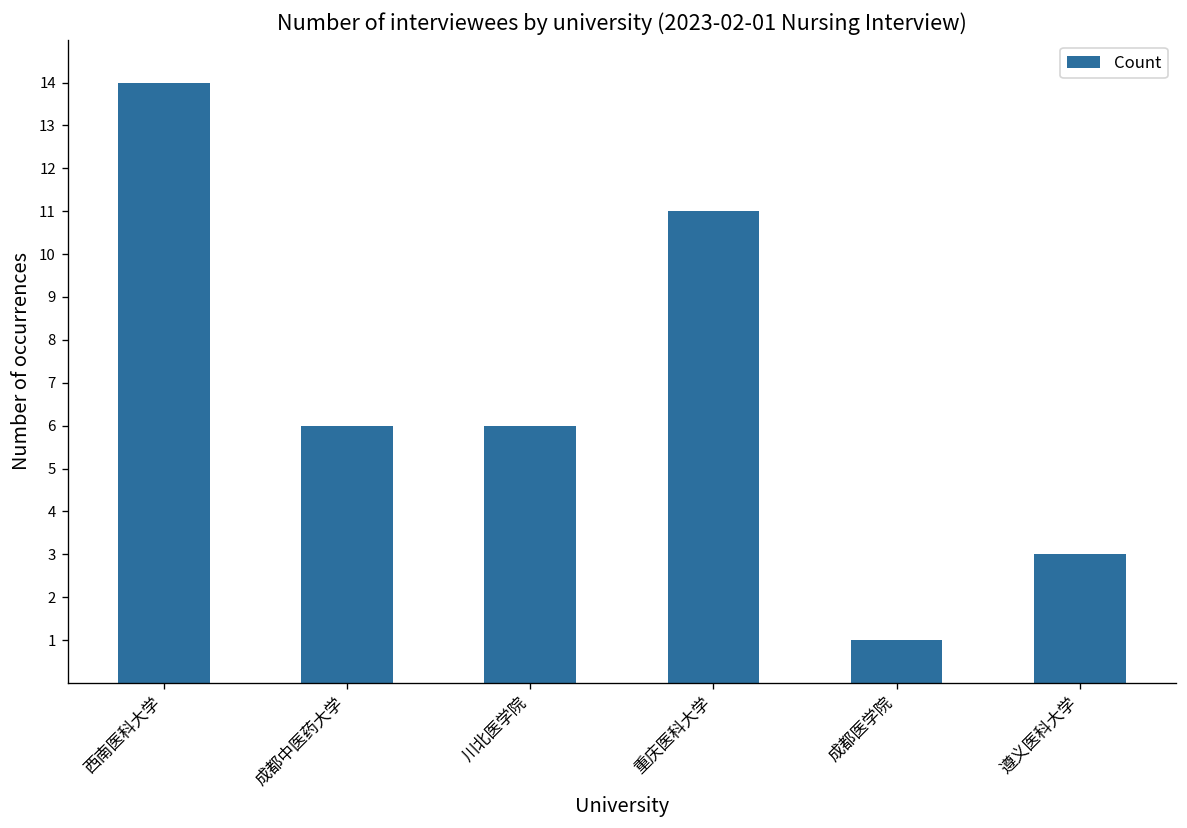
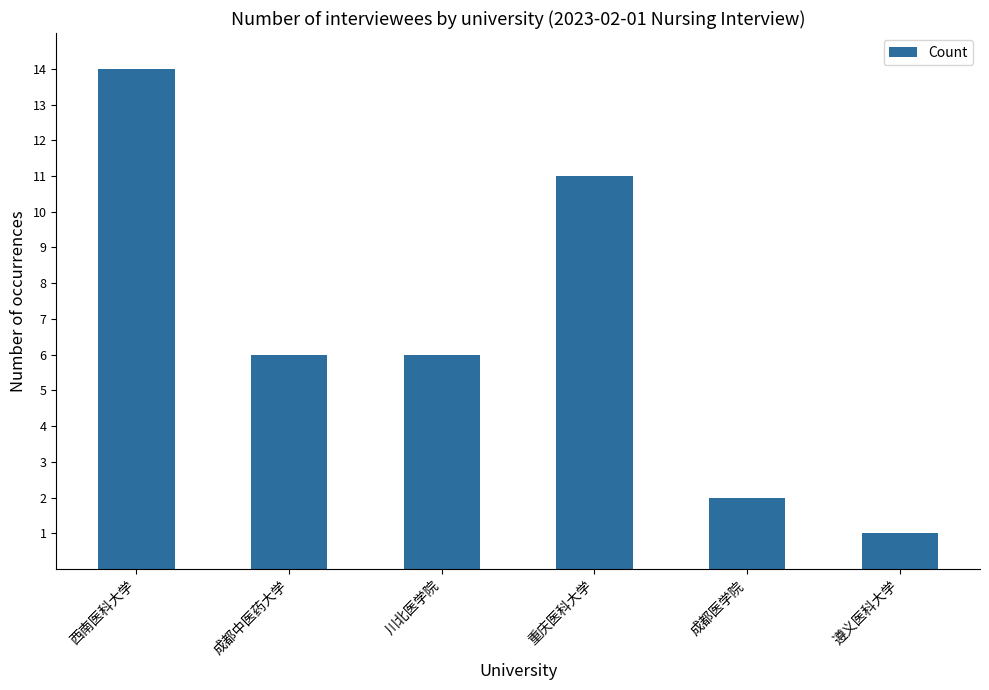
  {
    "西南医科大学": 14,
    "成都中医药大学": 6,
    "川北医学院": 6,
    "重庆医科大学": 11,
-   "成都医学院": 1,
-   "遵义医科大学": 3
+   "成都医学院": 2,
+   "遵义医科大学": 1
  }
